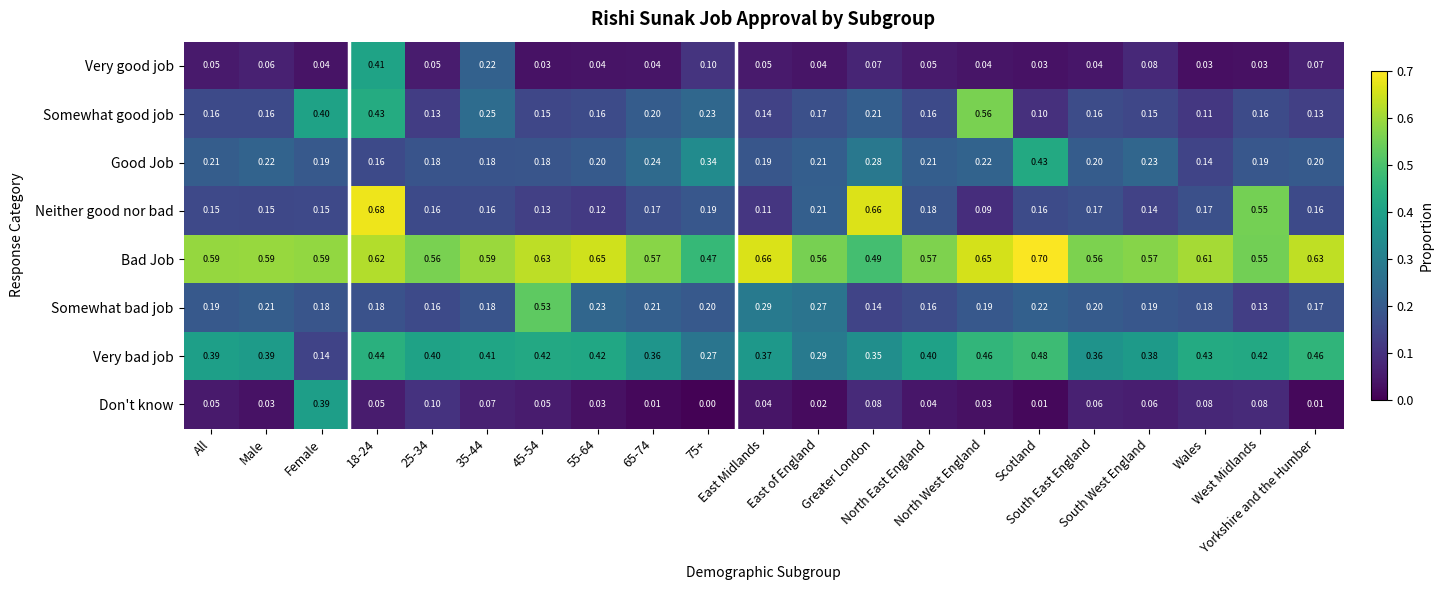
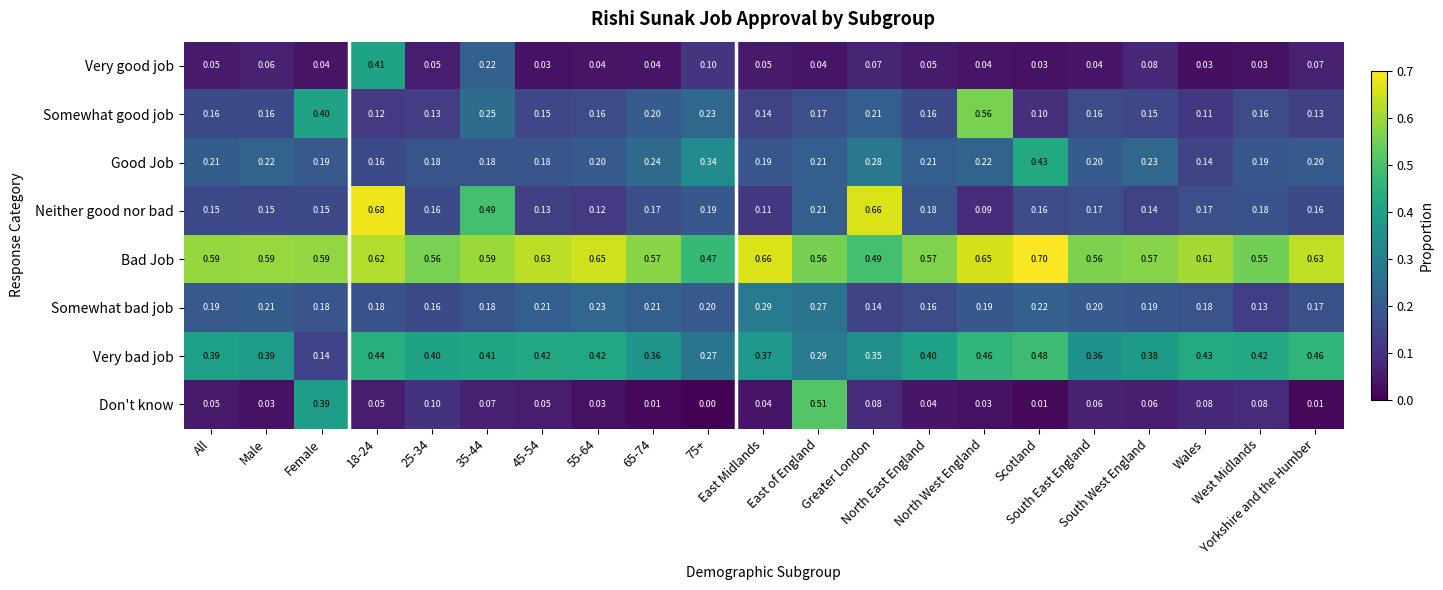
  {
    "Very good job": {
      "All": 0.05,
      "Male": 0.06,
      "Female": 0.04,
      "18-24": 0.41,
      "25-34": 0.05,
      "35-44": 0.22,
      "45-54": 0.03,
      "55-64": 0.04,
      "65-74": 0.04,
      "75+": 0.10,
      "East Midlands": 0.05,
      "East of England": 0.04,
      "Greater London": 0.07,
      "North East England": 0.05,
      "North West England": 0.04,
      "Scotland": 0.03,
      "South East England": 0.04,
      "South West England": 0.08,
      "Wales": 0.03,
      "West Midlands": 0.03,
      "Yorkshire and the Humber": 0.07
    },
    "Somewhat good job": {
      "All": 0.16,
      "Male": 0.16,
      "Female": 0.40,
-     "18-24": 0.43,
+     "18-24": 0.12,
      "25-34": 0.13,
      "35-44": 0.25,
      "45-54": 0.15,
      "55-64": 0.16,
      "65-74": 0.20,
      "75+": 0.23,
      "East Midlands": 0.14,
      "East of England": 0.17,
      "Greater London": 0.21,
      "North East England": 0.16,
      "North West England": 0.56,
      "Scotland": 0.10,
      "South East England": 0.16,
      "South West England": 0.15,
      "Wales": 0.11,
      "West Midlands": 0.16,
      "Yorkshire and the Humber": 0.13
    },
    "Good Job": {
      "All": 0.21,
      "Male": 0.22,
      "Female": 0.19,
      "18-24": 0.16,
      "25-34": 0.18,
      "35-44": 0.18,
      "45-54": 0.18,
      "55-64": 0.20,
      "65-74": 0.24,
      "75+": 0.34,
      "East Midlands": 0.19,
      "East of England": 0.21,
      "Greater London": 0.28,
      "North East England": 0.21,
      "North West England": 0.22,
      "Scotland": 0.43,
      "South East England": 0.20,
      "South West England": 0.23,
      "Wales": 0.14,
      "West Midlands": 0.19,
      "Yorkshire and the Humber": 0.20
    },
    "Neither good nor bad": {
      "All": 0.15,
      "Male": 0.15,
      "Female": 0.15,
      "18-24": 0.68,
      "25-34": 0.16,
-     "35-44": 0.16,
+     "35-44": 0.49,
      "45-54": 0.13,
      "55-64": 0.12,
      "65-74": 0.17,
      "75+": 0.19,
      "East Midlands": 0.11,
      "East of England": 0.21,
      "Greater London": 0.66,
      "North East England": 0.18,
      "North West England": 0.09,
      "Scotland": 0.16,
      "South East England": 0.17,
      "South West England": 0.14,
      "Wales": 0.17,
-     "West Midlands": 0.55,
+     "West Midlands": 0.18,
      "Yorkshire and the Humber": 0.16
    },
    "Bad Job": {
      "All": 0.59,
      "Male": 0.59,
      "Female": 0.59,
      "18-24": 0.62,
      "25-34": 0.56,
      "35-44": 0.59,
      "45-54": 0.63,
      "55-64": 0.65,
      "65-74": 0.57,
      "75+": 0.47,
      "East Midlands": 0.66,
      "East of England": 0.56,
      "Greater London": 0.49,
      "North East England": 0.57,
      "North West England": 0.65,
      "Scotland": 0.70,
      "South East England": 0.56,
      "South West England": 0.57,
      "Wales": 0.61,
      "West Midlands": 0.55,
      "Yorkshire and the Humber": 0.63
    },
    "Somewhat bad job": {
      "All": 0.19,
      "Male": 0.21,
      "Female": 0.18,
      "18-24": 0.18,
      "25-34": 0.16,
      "35-44": 0.18,
-     "45-54": 0.53,
+     "45-54": 0.21,
      "55-64": 0.23,
      "65-74": 0.21,
      "75+": 0.20,
      "East Midlands": 0.29,
      "East of England": 0.27,
      "Greater London": 0.14,
      "North East England": 0.16,
      "North West England": 0.19,
      "Scotland": 0.22,
      "South East England": 0.20,
      "South West England": 0.19,
      "Wales": 0.18,
      "West Midlands": 0.13,
      "Yorkshire and the Humber": 0.17
    },
    "Very bad job": {
      "All": 0.39,
      "Male": 0.39,
      "Female": 0.14,
      "18-24": 0.44,
      "25-34": 0.40,
      "35-44": 0.41,
      "45-54": 0.42,
      "55-64": 0.42,
      "65-74": 0.36,
      "75+": 0.27,
      "East Midlands": 0.37,
      "East of England": 0.29,
      "Greater London": 0.35,
      "North East England": 0.40,
      "North West England": 0.46,
      "Scotland": 0.48,
      "South East England": 0.36,
      "South West England": 0.38,
      "Wales": 0.43,
      "West Midlands": 0.42,
      "Yorkshire and the Humber": 0.46
    },
    "Don't know": {
      "All": 0.05,
      "Male": 0.03,
      "Female": 0.39,
      "18-24": 0.05,
      "25-34": 0.10,
      "35-44": 0.07,
      "45-54": 0.05,
      "55-64": 0.03,
      "65-74": 0.01,
      "75+": 0.00,
      "East Midlands": 0.04,
-     "East of England": 0.02,
+     "East of England": 0.51,
      "Greater London": 0.08,
      "North East England": 0.04,
      "North West England": 0.03,
      "Scotland": 0.01,
      "South East England": 0.06,
      "South West England": 0.06,
      "Wales": 0.08,
      "West Midlands": 0.08,
      "Yorkshire and the Humber": 0.01
    }
  }
